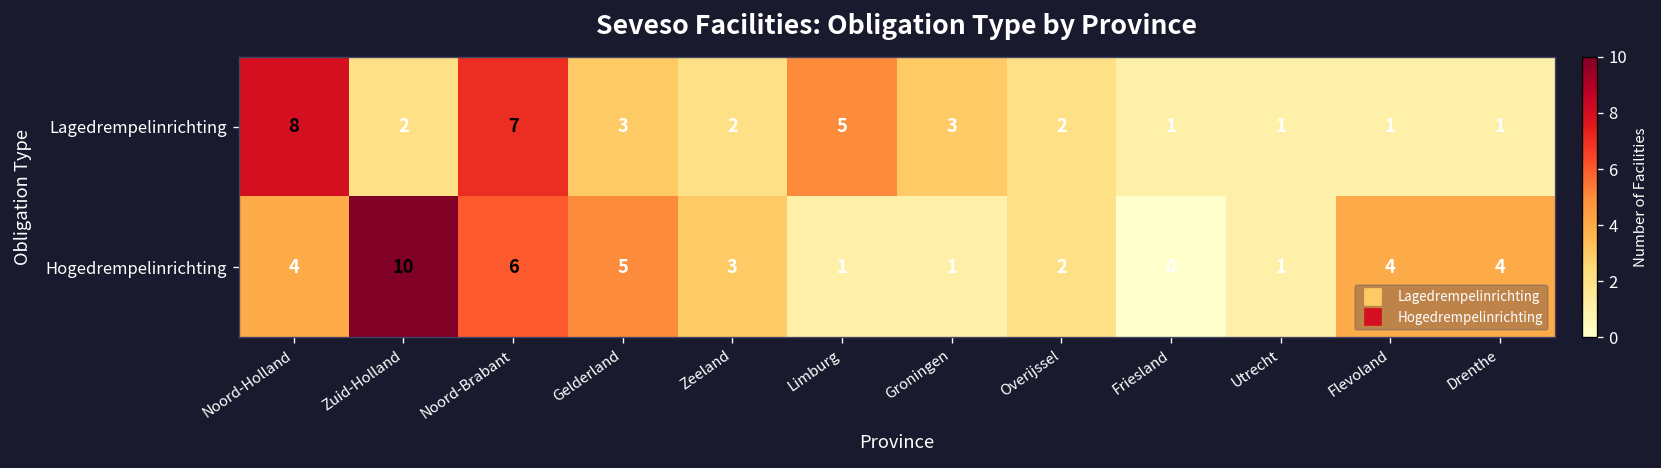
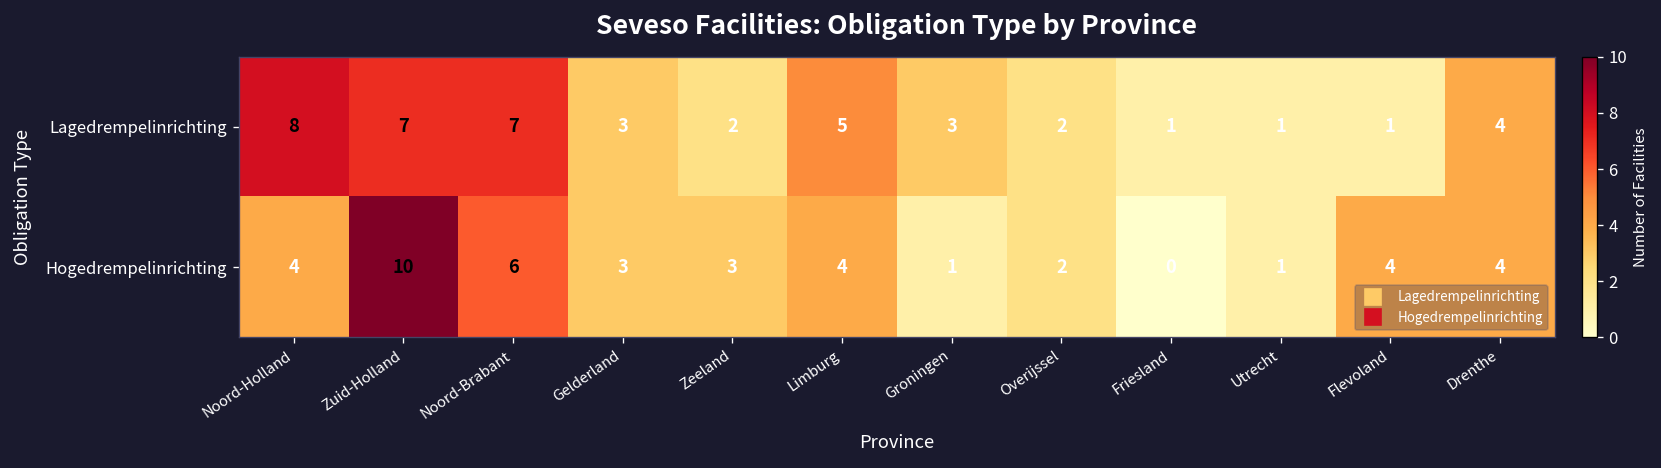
  {
    "Lagedrempelinrichting": {
      "Noord-Holland": 8,
-     "Zuid-Holland": 2,
+     "Zuid-Holland": 7,
      "Noord-Brabant": 7,
      "Gelderland": 3,
      "Zeeland": 2,
      "Limburg": 5,
      "Groningen": 3,
      "Overijssel": 2,
      "Friesland": 1,
      "Utrecht": 1,
      "Flevoland": 1,
-     "Drenthe": 1
+     "Drenthe": 4
    },
    "Hogedrempelinrichting": {
      "Noord-Holland": 4,
      "Zuid-Holland": 10,
      "Noord-Brabant": 6,
-     "Gelderland": 5,
+     "Gelderland": 3,
      "Zeeland": 3,
-     "Limburg": 1,
+     "Limburg": 4,
      "Groningen": 1,
      "Overijssel": 2,
      "Friesland": 0,
      "Utrecht": 1,
      "Flevoland": 4,
      "Drenthe": 4
    }
  }
